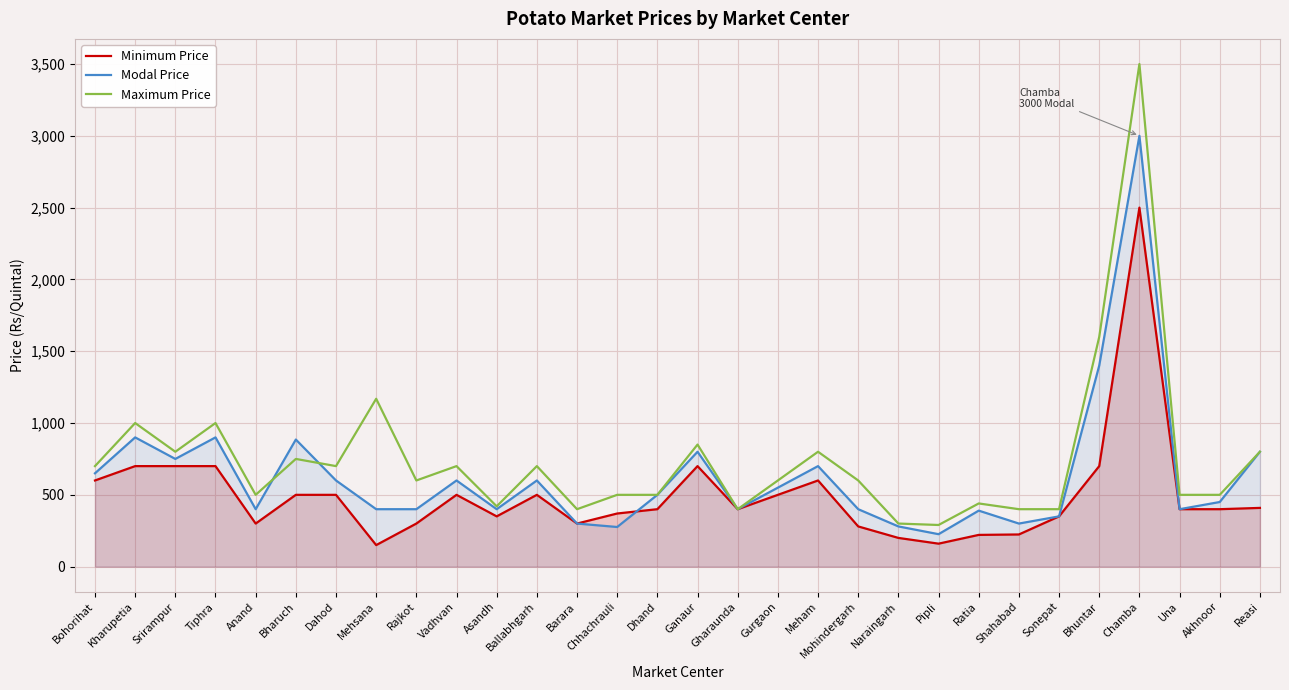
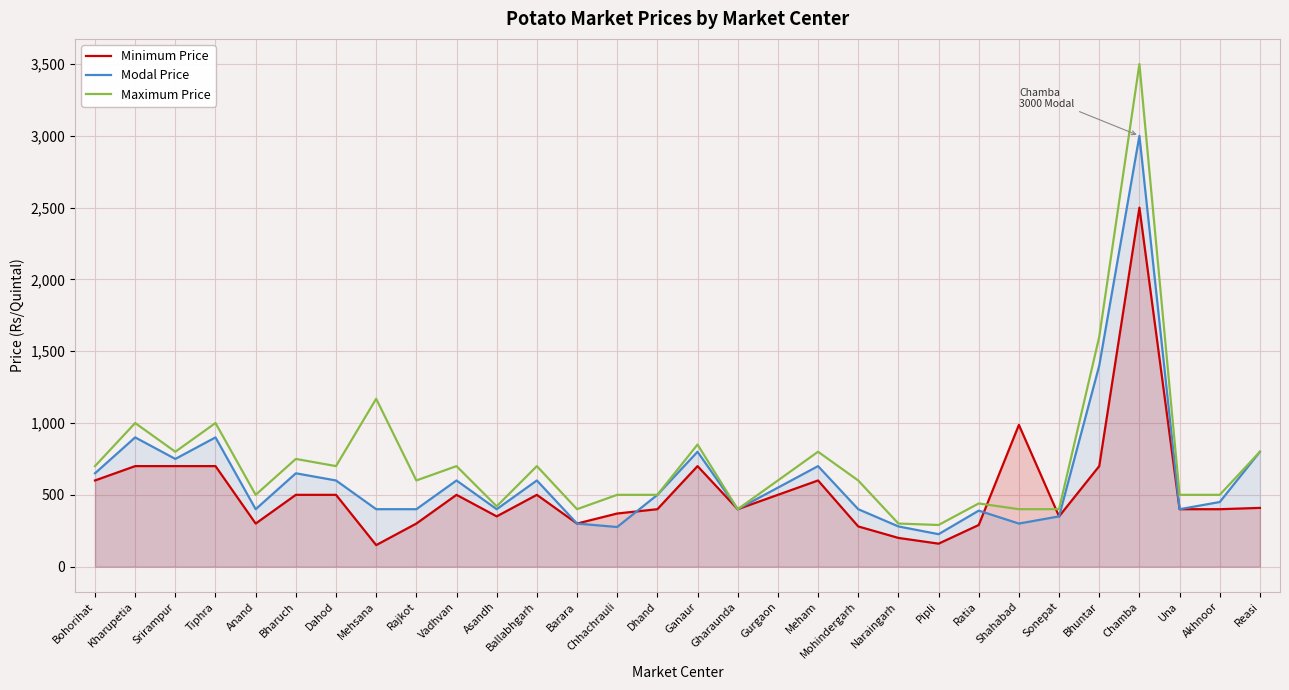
  {
    "Minimum Price": {
      "Bohorihat": "600",
      "Kharupetia": "700",
      "Srirampur": "700",
      "Tiphra": "700",
      "Anand": "300",
      "Bharuch": "500",
      "Dahod": "500",
      "Mehsana": "150",
      "Rajkot": "300",
      "Vadhvan": "500",
      "Asandh": "350",
      "Ballabhgarh": "500",
      "Chhachrauli": "370",
      "Dhand": "400",
      "Ganaur": "700",
      "Gurgaon": "500",
      "Meham": "600",
      "Mohindergarh": "280",
      "Naraingarh": "200",
      "Pipli": "160",
-     "Ratia": "220",
-     "Shahabad": "220",
+     "Ratia": "290",
+     "Shahabad": "990",
      "Bhuntar": "700",
      "Chamba": "2,500",
      "Akhnoor": "400",
      "Reasi": "410"
    },
    "Modal Price": {
      "Bohorihat": "650",
      "Kharupetia": "900",
      "Srirampur": "750",
      "Tiphra": "900",
      "Anand": "400",
-     "Bharuch": "890",
+     "Bharuch": "650",
      "Dahod": "600",
      "Mehsana": "400",
      "Rajkot": "400",
      "Vadhvan": "600",
      "Asandh": "400",
      "Ballabhgarh": "600",
      "Chhachrauli": "280",
      "Ganaur": "800",
      "Gurgaon": "550",
      "Meham": "700",
      "Mohindergarh": "400",
      "Naraingarh": "280",
      "Pipli": "230",
      "Ratia": "390",
      "Shahabad": "300",
      "Bhuntar": "1,400",
      "Akhnoor": "450"
    },
    "Maximum Price": {
      "Bohorihat": "700",
      "Kharupetia": "1,000",
      "Srirampur": "800",
      "Tiphra": "1,000",
      "Anand": "500",
      "Bharuch": "750",
      "Dahod": "700",
      "Mehsana": "1,170",
      "Rajkot": "600",
      "Vadhvan": "700",
      "Asandh": "420",
      "Ballabhgarh": "700",
      "Barara": "400",
      "Chhachrauli": "500",
      "Ganaur": "850",
      "Gurgaon": "600",
      "Meham": "800",
      "Mohindergarh": "600",
      "Naraingarh": "300",
      "Pipli": "290",
      "Ratia": "440",
      "Shahabad": "400",
      "Sonepat": "400",
      "Bhuntar": "1,600",
      "Chamba": "3,500",
      "Una": "500",
      "Akhnoor": "500"
    }
  }
